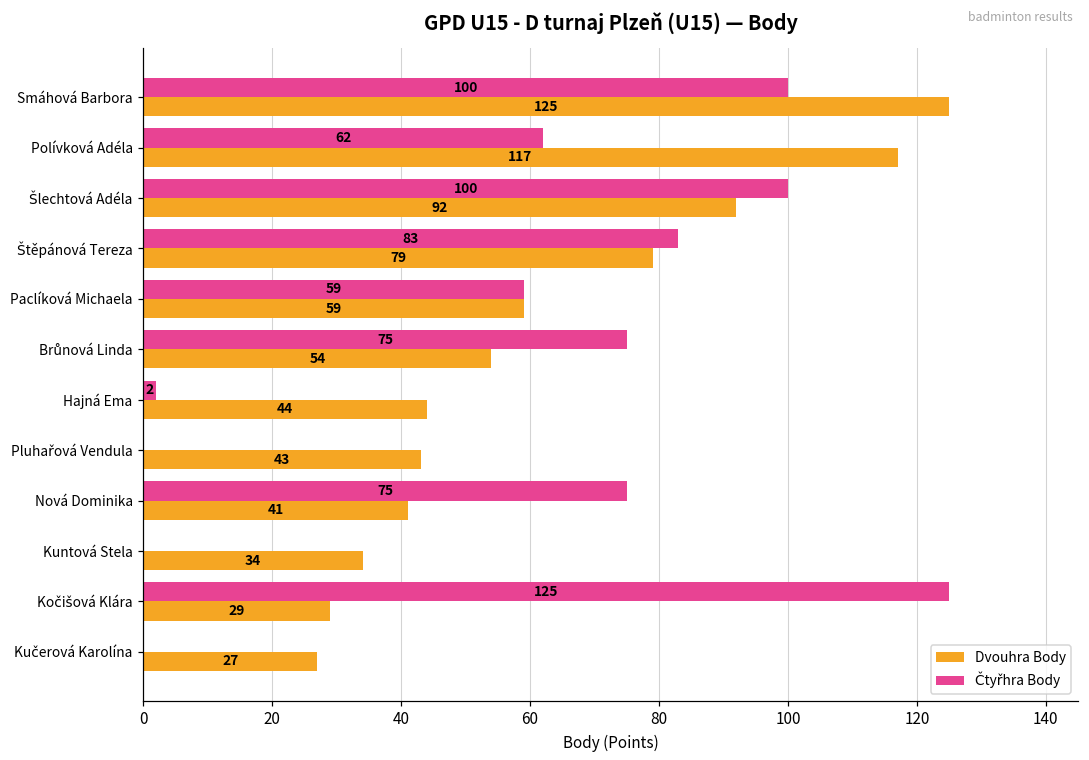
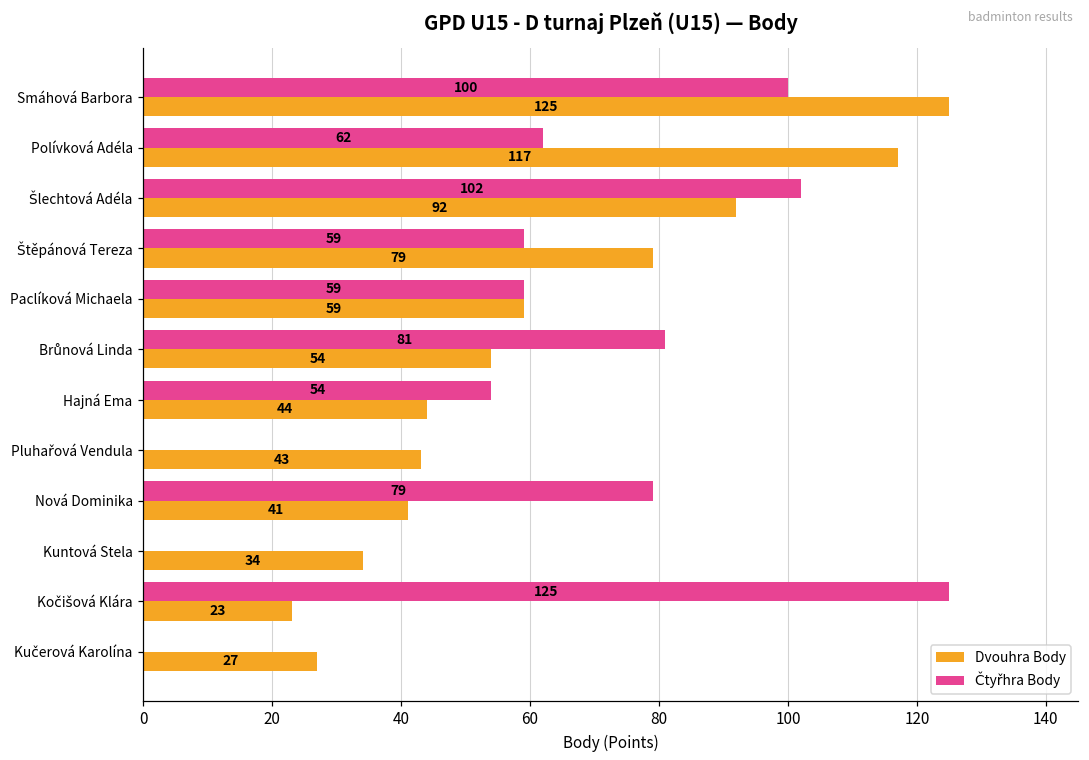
  {
    "Dvouhra Body": {
      "Smáhová Barbora": 125,
      "Polívková Adéla": 117,
      "Šlechtová Adéla": 92,
      "Štěpánová Tereza": 79,
      "Paclíková Michaela": 59,
      "Brůnová Linda": 54,
      "Hajná Ema": 44,
      "Pluhařová Vendula": 43,
      "Nová Dominika": 41,
      "Kuntová Stela": 34,
-     "Kočišová Klára": 29,
+     "Kočišová Klára": 23,
      "Kučerová Karolína": 27
    },
    "Čtyřhra Body": {
      "Smáhová Barbora": 100,
      "Polívková Adéla": 62,
-     "Šlechtová Adéla": 100,
-     "Štěpánová Tereza": 83,
+     "Šlechtová Adéla": 102,
+     "Štěpánová Tereza": 59,
      "Paclíková Michaela": 59,
-     "Brůnová Linda": 75,
-     "Hajná Ema": 2,
-     "Nová Dominika": 75,
+     "Brůnová Linda": 81,
+     "Hajná Ema": 54,
+     "Nová Dominika": 79,
      "Kočišová Klára": 125
    }
  }
